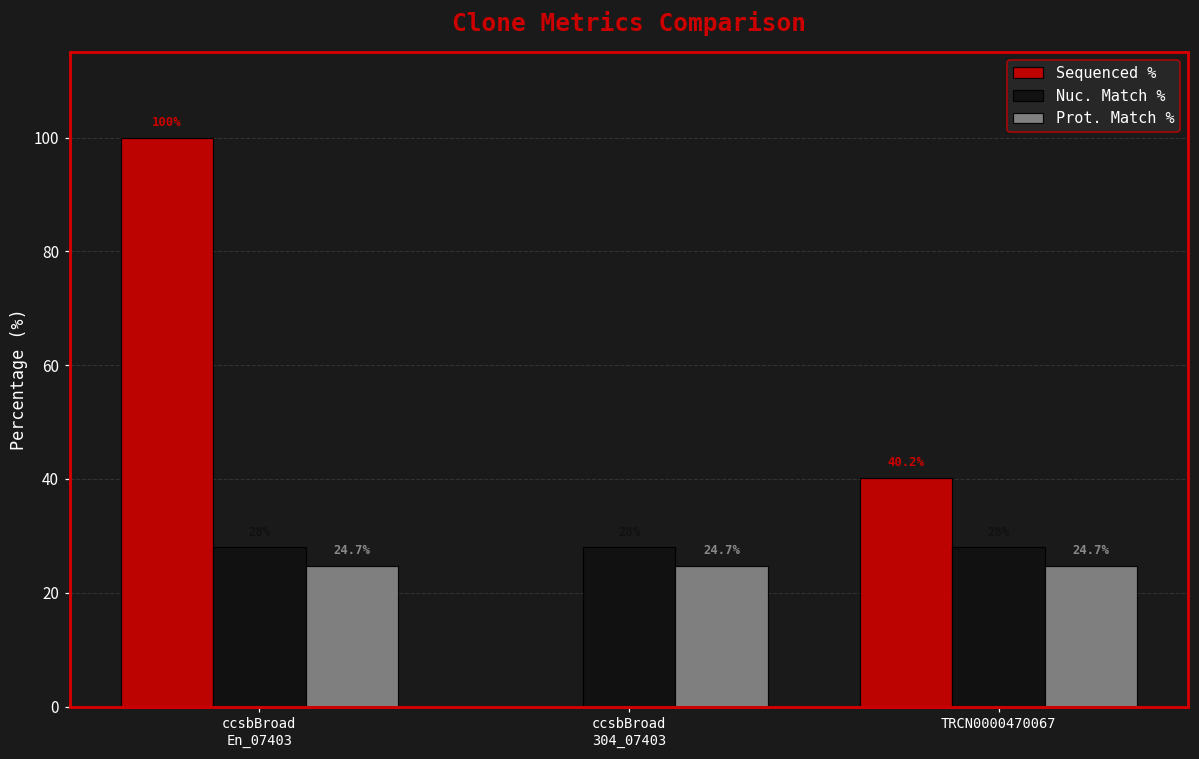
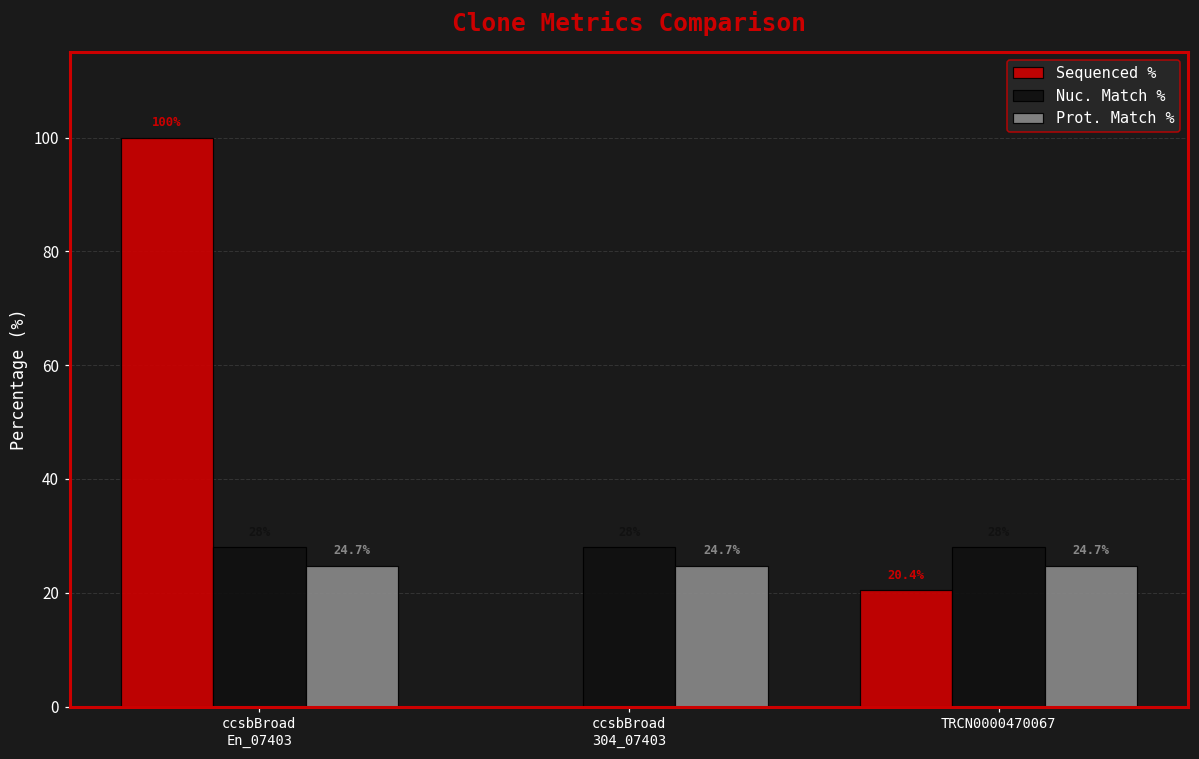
  {
    "Sequenced %": {
      "ccsbBroad En_07403": "100%",
-     "TRCN0000470067": "40.2%"
+     "TRCN0000470067": "20.4%"
    },
    "Nuc. Match %": {
      "ccsbBroad En_07403": "28",
      "ccsbBroad 304_07403": "28",
      "TRCN0000470067": "28"
    },
    "Prot. Match %": {
      "ccsbBroad En_07403": "24.7%",
      "ccsbBroad 304_07403": "24.7%",
      "TRCN0000470067": "24.7%"
    }
  }
